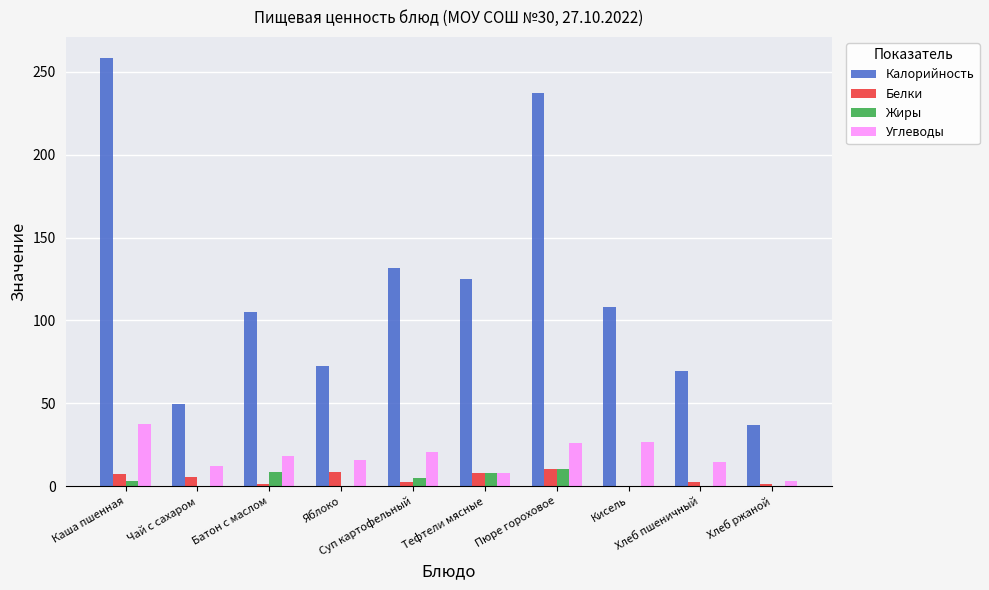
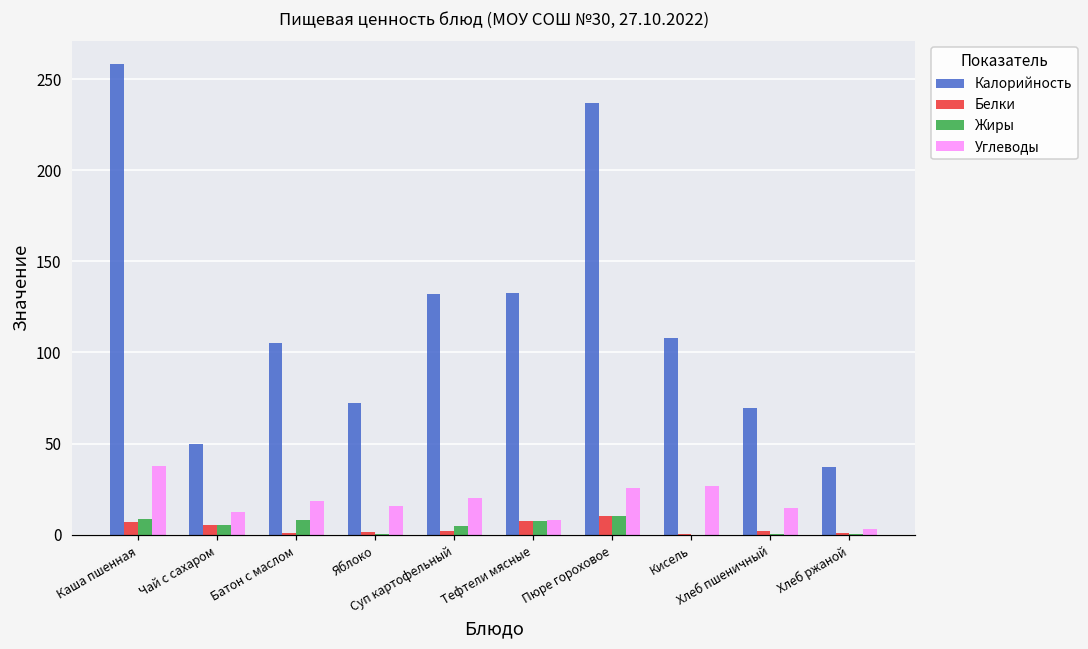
  {
    "Калорийность": {
      "Каша пшенная": 258,
      "Чай с сахаром": 50,
      "Батон с маслом": 105,
      "Яблоко": 72,
      "Суп картофельный": 132,
-     "Тефтели мясные": 125,
+     "Тефтели мясные": 133,
      "Пюре гороховое": 237,
      "Кисель": 108,
      "Хлеб пшеничный": 69,
      "Хлеб ржаной": 37
    },
    "Белки": {
      "Каша пшенная": 7,
      "Чай с сахаром": 5,
-     "Яблоко": 8,
+     "Яблоко": 1,
      "Суп картофельный": 2,
      "Тефтели мясные": 8,
      "Пюре гороховое": 10,
      "Хлеб пшеничный": 2
    },
    "Жиры": {
-     "Каша пшенная": 3,
-     "Чай с сахаром": 0,
+     "Каша пшенная": 9,
+     "Чай с сахаром": 5,
      "Батон с маслом": 8,
      "Суп картофельный": 5,
      "Тефтели мясные": 8,
      "Пюре гороховое": 10
    },
    "Углеводы": {
      "Каша пшенная": 38,
      "Чай с сахаром": 12,
      "Батон с маслом": 18,
      "Яблоко": 16,
      "Суп картофельный": 20,
      "Тефтели мясные": 8,
      "Пюре гороховое": 26,
      "Кисель": 27,
      "Хлеб пшеничный": 15,
      "Хлеб ржаной": 3
    }
  }
